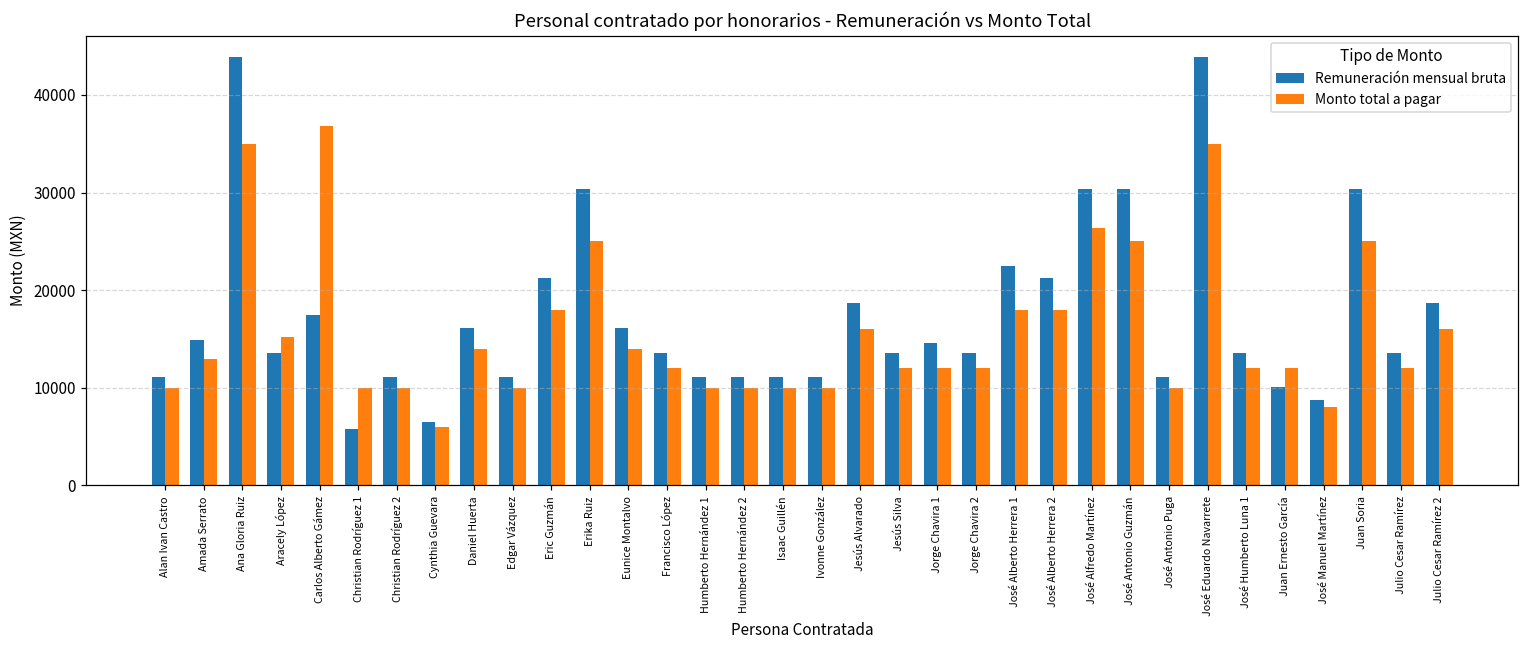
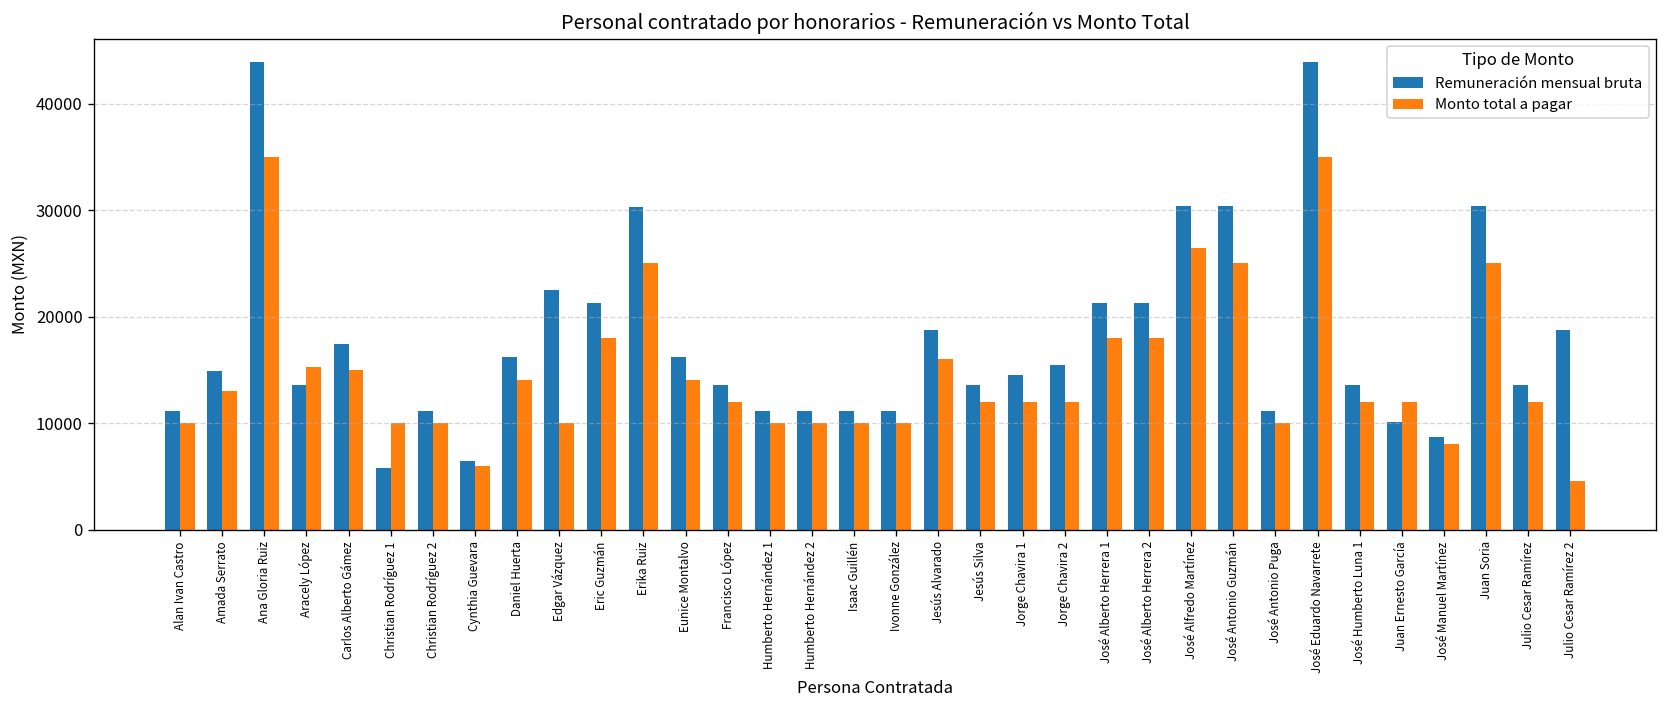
  {
    "Remuneración mensual bruta": {
      "Alan Ivan Castro": 11000,
      "Amada Serrato": 15000,
      "Ana Gloria Ruiz": 44000,
      "Aracely López": 14000,
      "Carlos Alberto Gámez": 17000,
      "Christian Rodríguez 1": 6000,
      "Christian Rodríguez 2": 11000,
      "Cynthia Guevara": 6000,
      "Daniel Huerta": 16000,
-     "Edgar Vázquez": 11000,
+     "Edgar Vázquez": 22000,
      "Eric Guzmán": 21000,
      "Erika Ruiz": 30000,
      "Eunice Montalvo": 16000,
      "Francisco López": 14000,
      "Humberto Hernández 1": 11000,
      "Humberto Hernández 2": 11000,
      "Isaac Guillén": 11000,
      "Ivonne González": 11000,
      "Jesús Alvarado": 19000,
      "Jesús Silva": 14000,
      "Jorge Chavira 1": 15000,
-     "Jorge Chavira 2": 14000,
-     "José Alberto Herrera 1": 22000,
+     "Jorge Chavira 2": 15000,
+     "José Alberto Herrera 1": 21000,
      "José Alberto Herrera 2": 21000,
      "José Alfredo Martínez": 30000,
      "José Antonio Guzmán": 30000,
      "José Antonio Puga": 11000,
      "José Eduardo Navarrete": 44000,
      "José Humberto Luna 1": 14000,
      "Juan Ernesto García": 10000,
      "José Manuel Martínez": 9000,
      "Juan Soria": 30000,
      "Julio Cesar Ramírez": 14000,
      "Julio Cesar Ramírez 2": 19000
    },
    "Monto total a pagar": {
      "Alan Ivan Castro": 10000,
      "Amada Serrato": 13000,
      "Ana Gloria Ruiz": 35000,
      "Aracely López": 15000,
-     "Carlos Alberto Gámez": 37000,
+     "Carlos Alberto Gámez": 15000,
      "Christian Rodríguez 1": 10000,
      "Christian Rodríguez 2": 10000,
      "Cynthia Guevara": 6000,
      "Daniel Huerta": 14000,
      "Edgar Vázquez": 10000,
      "Eric Guzmán": 18000,
      "Erika Ruiz": 25000,
      "Eunice Montalvo": 14000,
      "Francisco López": 12000,
      "Humberto Hernández 1": 10000,
      "Humberto Hernández 2": 10000,
      "Isaac Guillén": 10000,
      "Ivonne González": 10000,
      "Jesús Alvarado": 16000,
      "Jesús Silva": 12000,
      "Jorge Chavira 1": 12000,
      "Jorge Chavira 2": 12000,
      "José Alberto Herrera 1": 18000,
      "José Alberto Herrera 2": 18000,
      "José Alfredo Martínez": 26000,
      "José Antonio Guzmán": 25000,
      "José Antonio Puga": 10000,
      "José Eduardo Navarrete": 35000,
      "José Humberto Luna 1": 12000,
      "Juan Ernesto García": 12000,
      "José Manuel Martínez": 8000,
      "Juan Soria": 25000,
      "Julio Cesar Ramírez": 12000,
-     "Julio Cesar Ramírez 2": 16000
+     "Julio Cesar Ramírez 2": 5000
    }
  }
